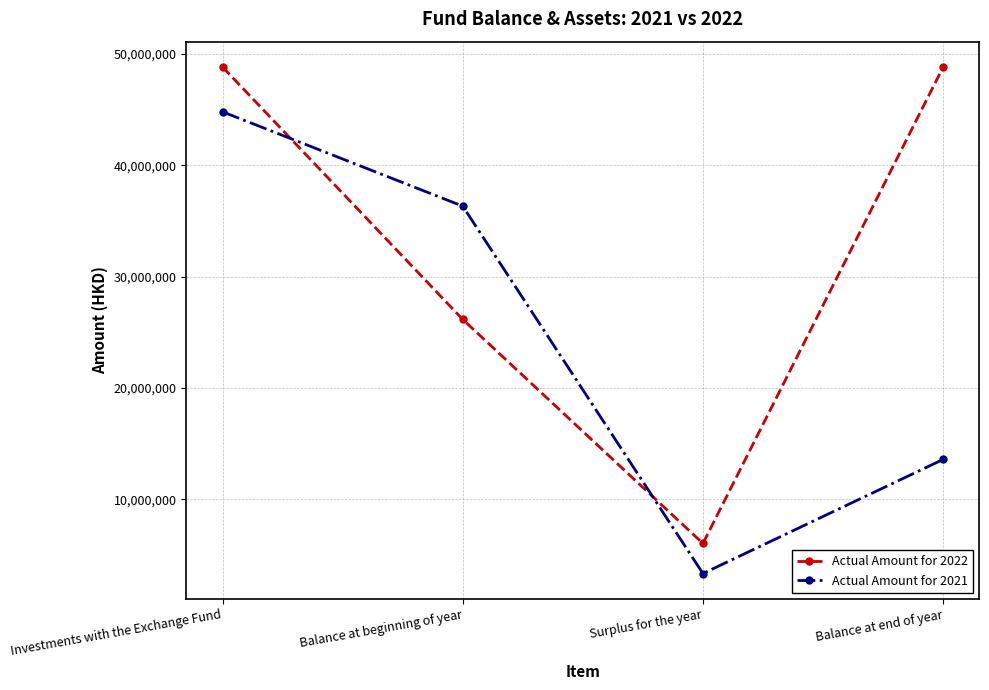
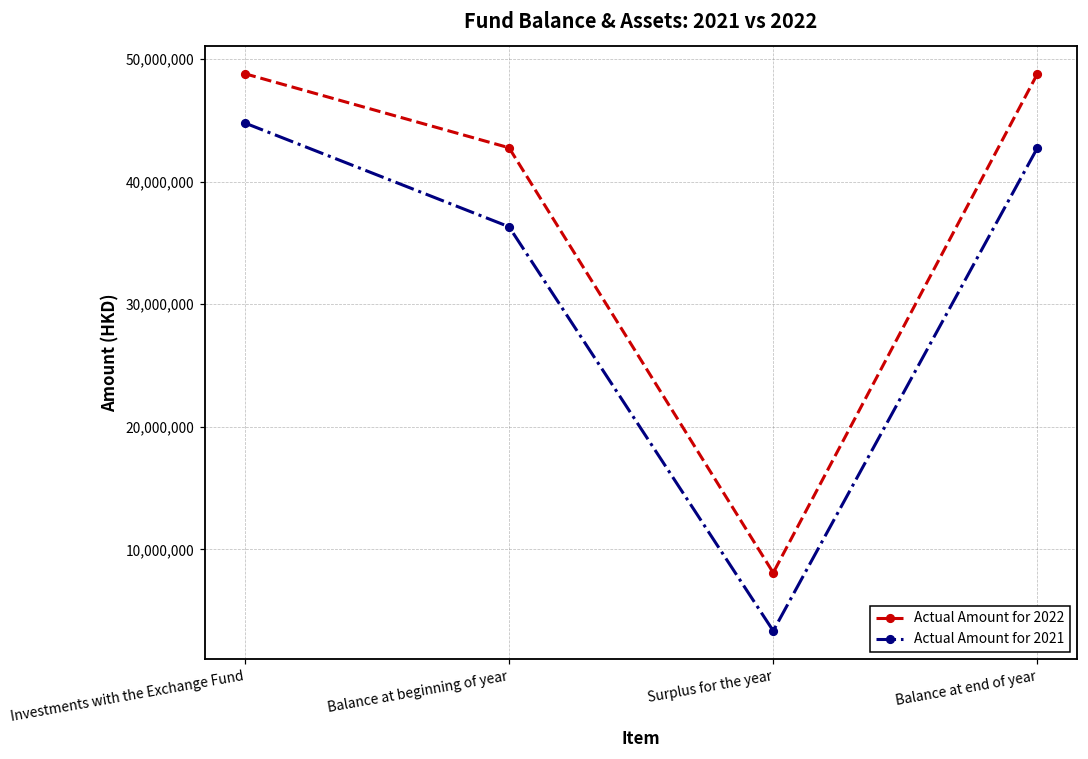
  {
    "Actual Amount for 2022": {
      "Investments with the Exchange Fund": "48,800,000",
-     "Balance at beginning of year": "26,200,000",
-     "Surplus for the year": "6,000,000",
+     "Balance at beginning of year": "42,800,000",
+     "Surplus for the year": "8,100,000",
      "Balance at end of year": "48,800,000"
    },
    "Actual Amount for 2021": {
      "Investments with the Exchange Fund": "44,800,000",
      "Balance at beginning of year": "36,300,000",
      "Surplus for the year": "3,300,000",
-     "Balance at end of year": "13,600,000"
+     "Balance at end of year": "42,800,000"
    }
  }
